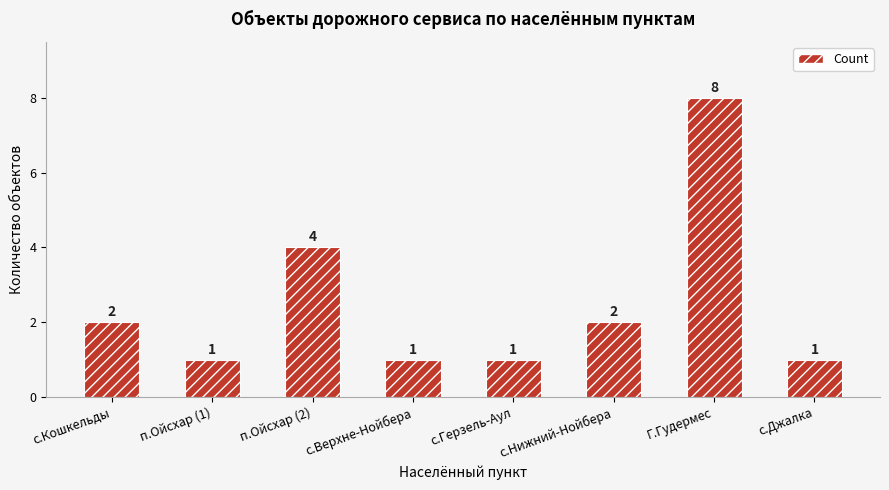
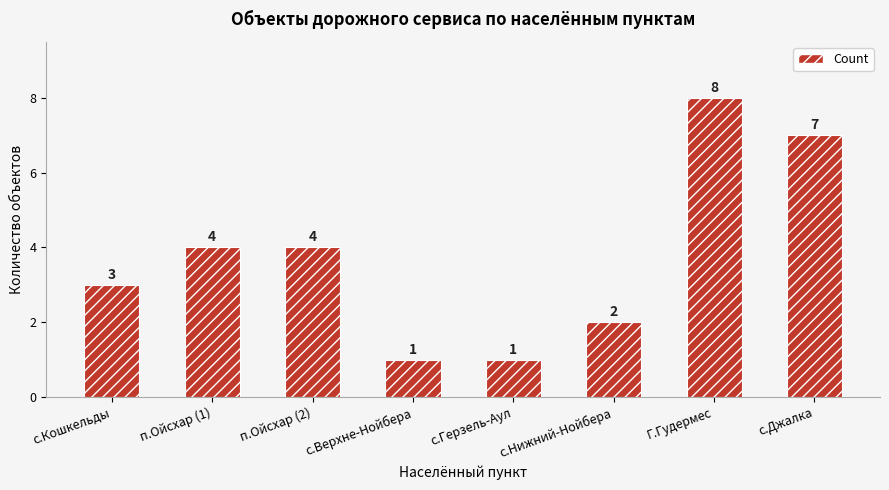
  {
-   "с.Кошкельды": 2,
-   "п.Ойсхар (1)": 1,
+   "с.Кошкельды": 3,
+   "п.Ойсхар (1)": 4,
    "п.Ойсхар (2)": 4,
    "с.Верхне-Нойбера": 1,
    "с.Герзель-Аул": 1,
    "с.Нижний-Нойбера": 2,
    "Г.Гудермес": 8,
-   "с.Джалка": 1
+   "с.Джалка": 7
  }
